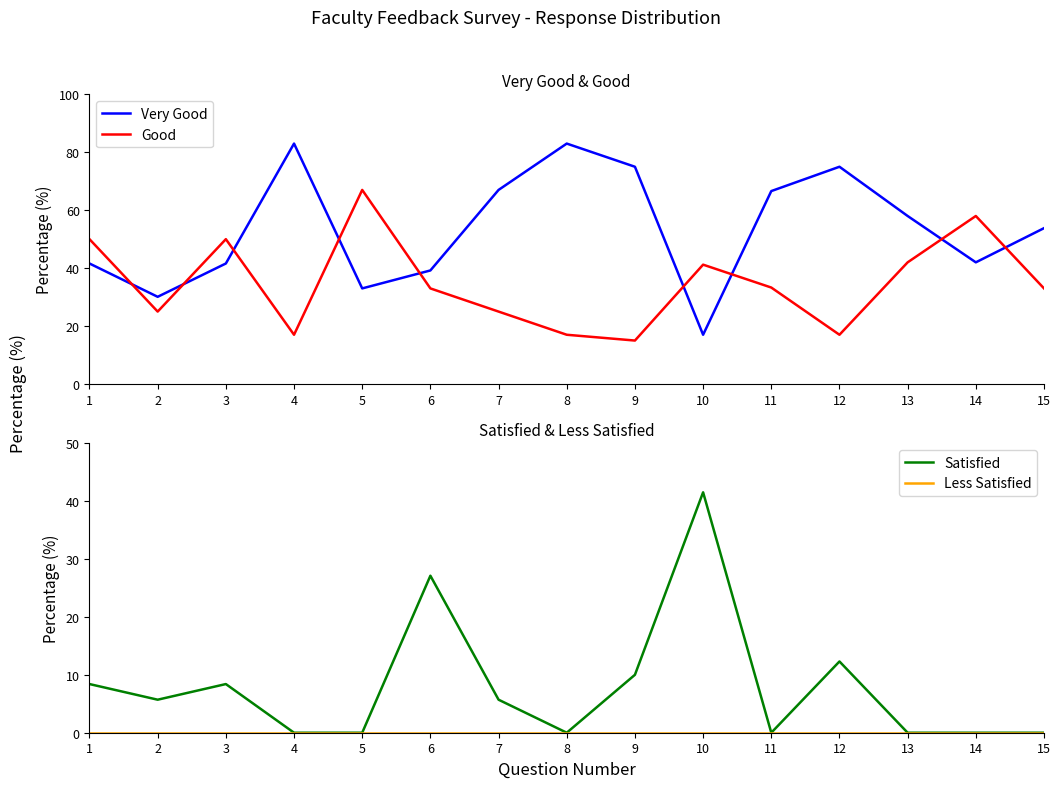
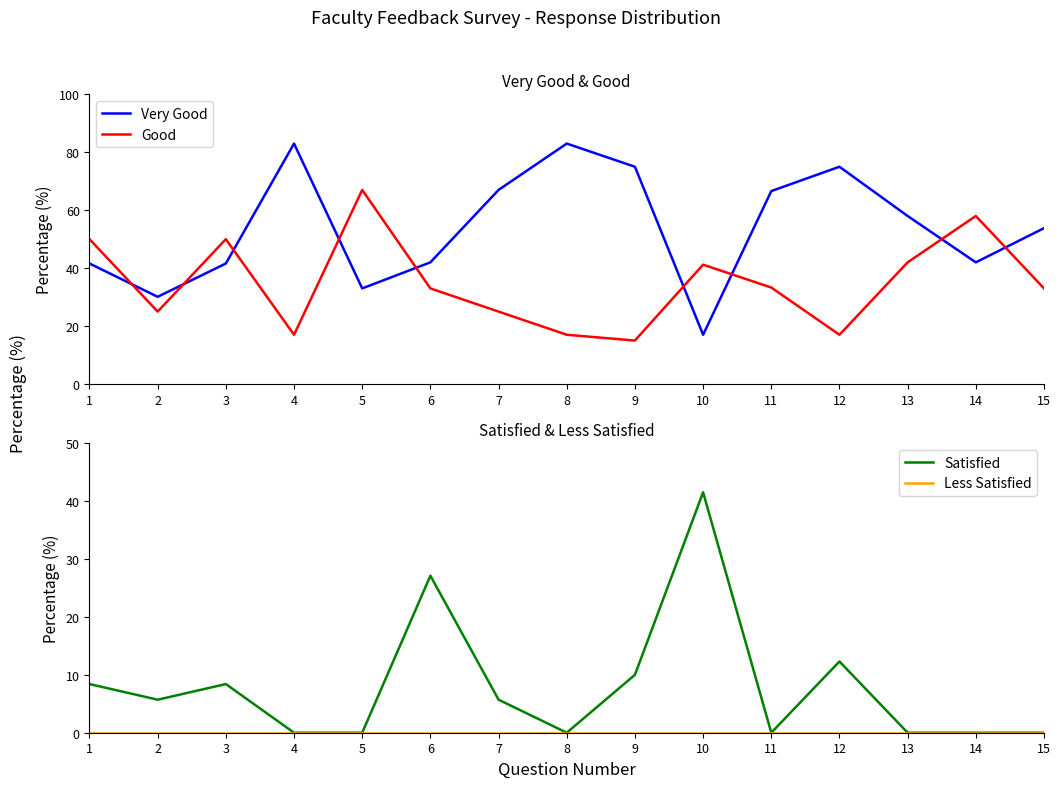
  {
    "Very Good & Good": {
      "Very Good": {
        "1": 42,
        "2": 30,
        "3": 42,
        "4": 83,
        "5": 33,
-       "6": 39,
+       "6": 42,
        "7": 67,
        "8": 83,
        "9": 75,
        "10": 17,
        "11": 67,
        "12": 75,
        "13": 58,
        "14": 42,
        "15": 54
      },
      "Good": {
        "1": 50,
        "2": 25,
        "3": 50,
        "4": 17,
        "5": 67,
        "6": 33,
        "7": 25,
        "8": 17,
        "9": 15,
        "10": 41,
        "11": 33,
        "12": 17,
        "13": 42,
        "14": 58,
        "15": 33
      }
    },
    "Satisfied & Less Satisfied": {
      "Satisfied": {
        "1": 8,
        "2": 6,
        "3": 8,
        "6": 27,
        "7": 6,
        "9": 10,
        "10": 42,
        "12": 12
      },
      "Less Satisfied": {
        "1": 0,
        "2": 0,
        "3": 0,
        "6": 0,
        "7": 0,
        "9": 0,
        "10": 0,
        "12": 0
      }
    }
  }
